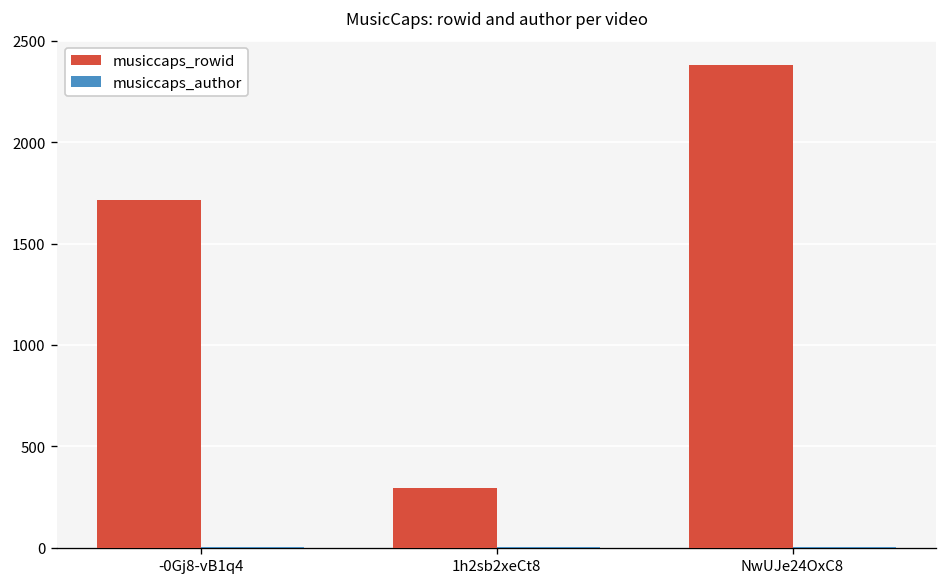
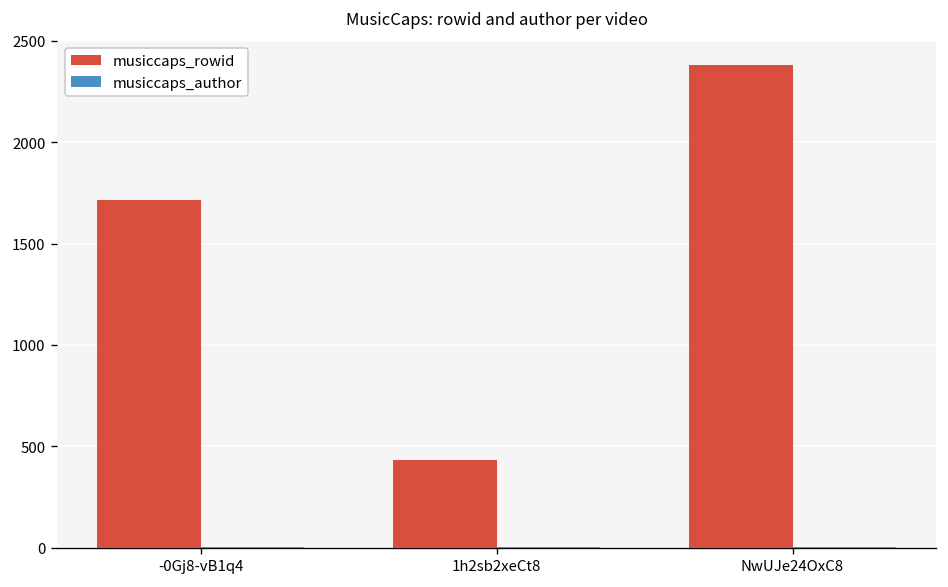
  {
    "musiccaps_rowid": {
      "-0Gj8-vB1q4": 1720,
-     "1h2sb2xeCt8": 300,
+     "1h2sb2xeCt8": 430,
      "NwUJe24OxC8": 2380
    }
  }
